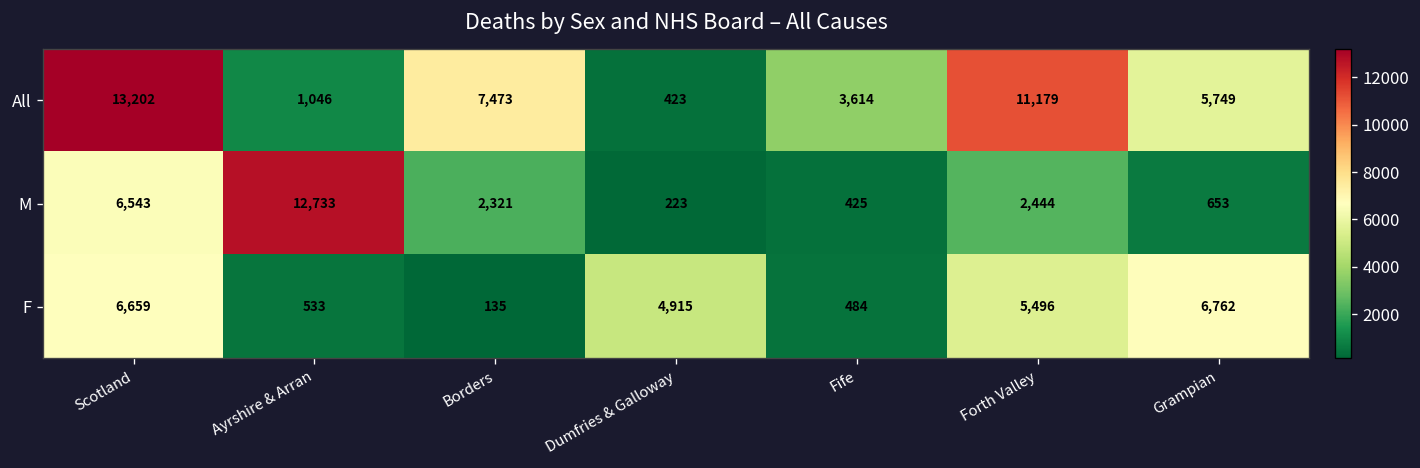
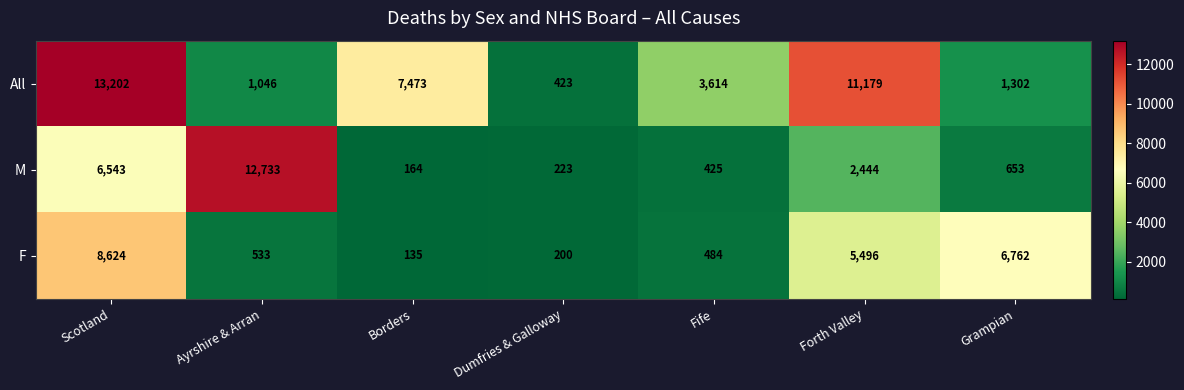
  {
    "All": {
      "Scotland": "13,202",
      "Ayrshire & Arran": "1,046",
      "Borders": "7,473",
      "Dumfries & Galloway": "423",
      "Fife": "3,614",
      "Forth Valley": "11,179",
-     "Grampian": "5,749"
+     "Grampian": "1,302"
    },
    "M": {
      "Scotland": "6,543",
      "Ayrshire & Arran": "12,733",
-     "Borders": "2,321",
+     "Borders": "164",
      "Dumfries & Galloway": "223",
      "Fife": "425",
      "Forth Valley": "2,444",
      "Grampian": "653"
    },
    "F": {
-     "Scotland": "6,659",
+     "Scotland": "8,624",
      "Ayrshire & Arran": "533",
      "Borders": "135",
-     "Dumfries & Galloway": "4,915",
+     "Dumfries & Galloway": "200",
      "Fife": "484",
      "Forth Valley": "5,496",
      "Grampian": "6,762"
    }
  }
